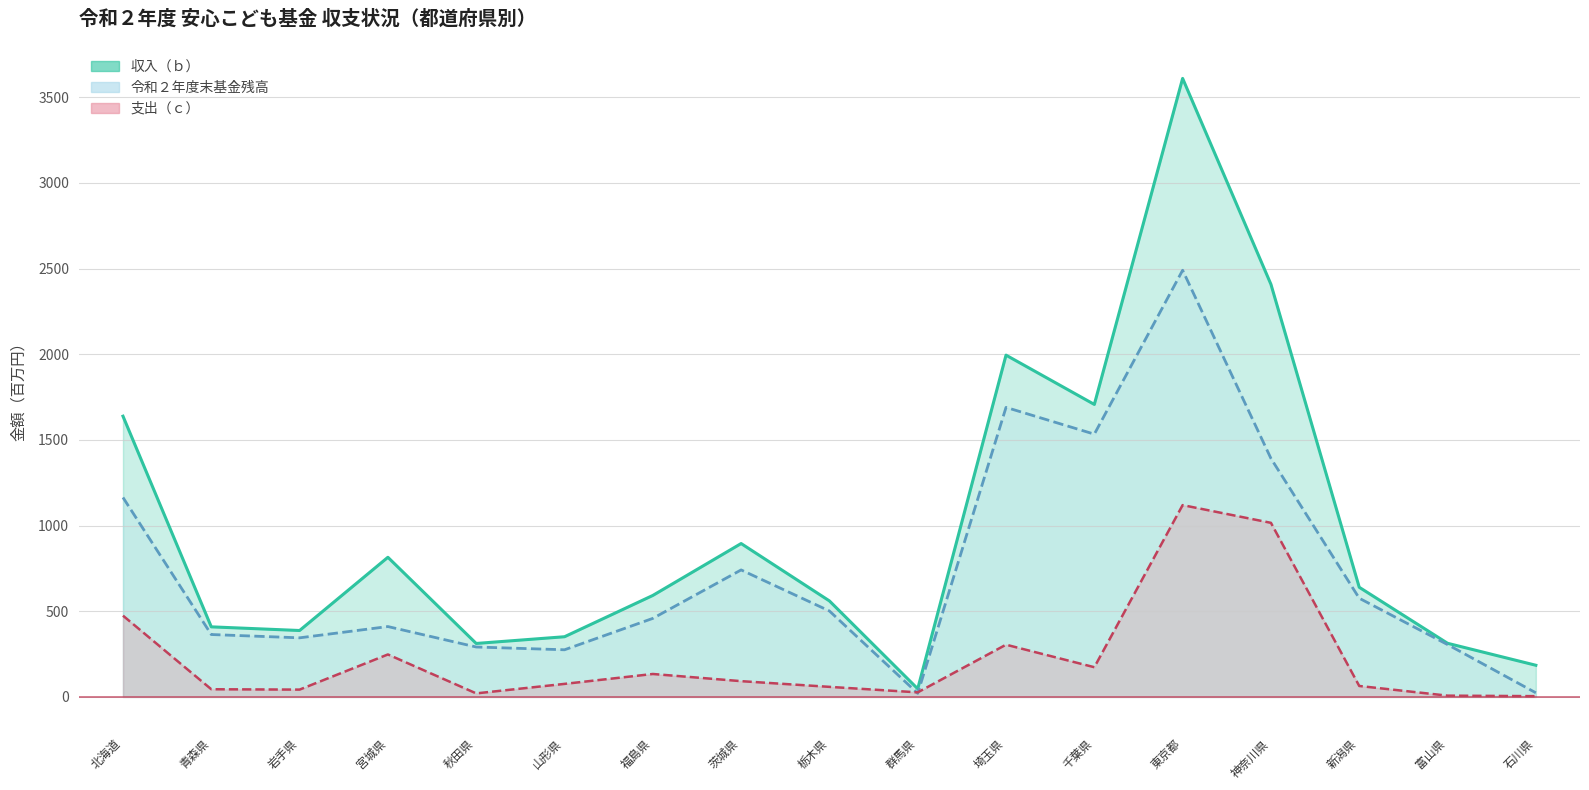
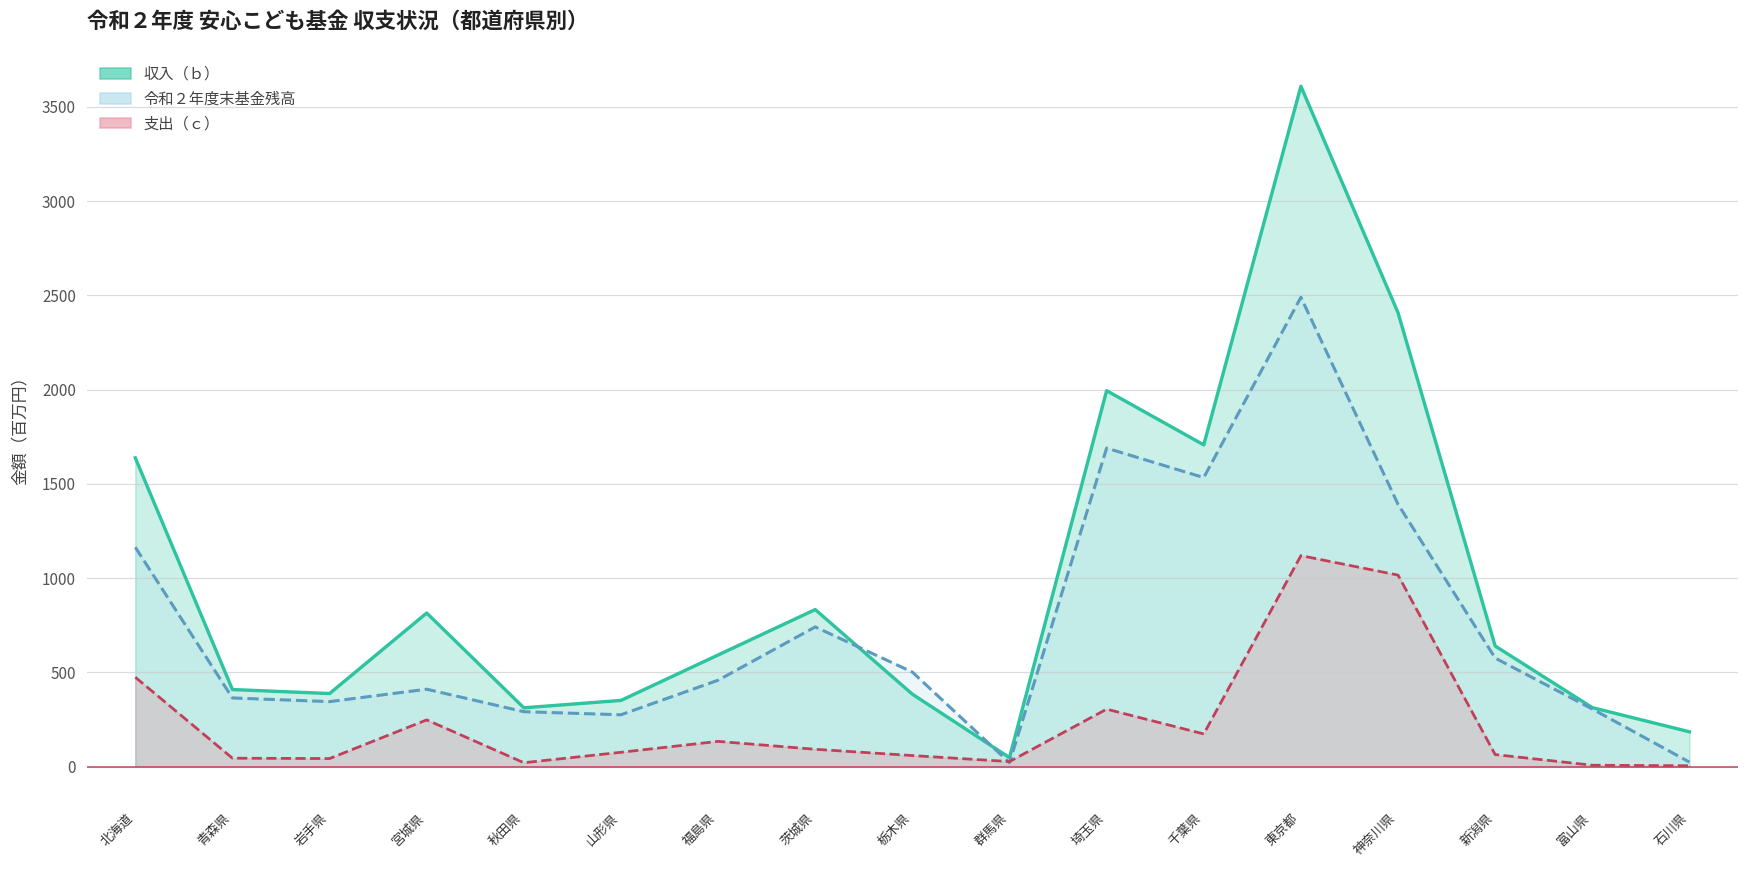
  {
    "収入（ｂ）": {
      "北海道": 1640,
      "青森県": 410,
      "岩手県": 390,
      "宮城県": 810,
      "秋田県": 310,
      "山形県": 350,
      "福島県": 590,
-     "茨城県": 900,
-     "栃木県": 560,
+     "茨城県": 830,
+     "栃木県": 380,
      "群馬県": 50,
      "埼玉県": 1990,
      "千葉県": 1710,
      "東京都": 3610,
      "神奈川県": 2410,
      "新潟県": 640,
      "石川県": 180
    }
  }
